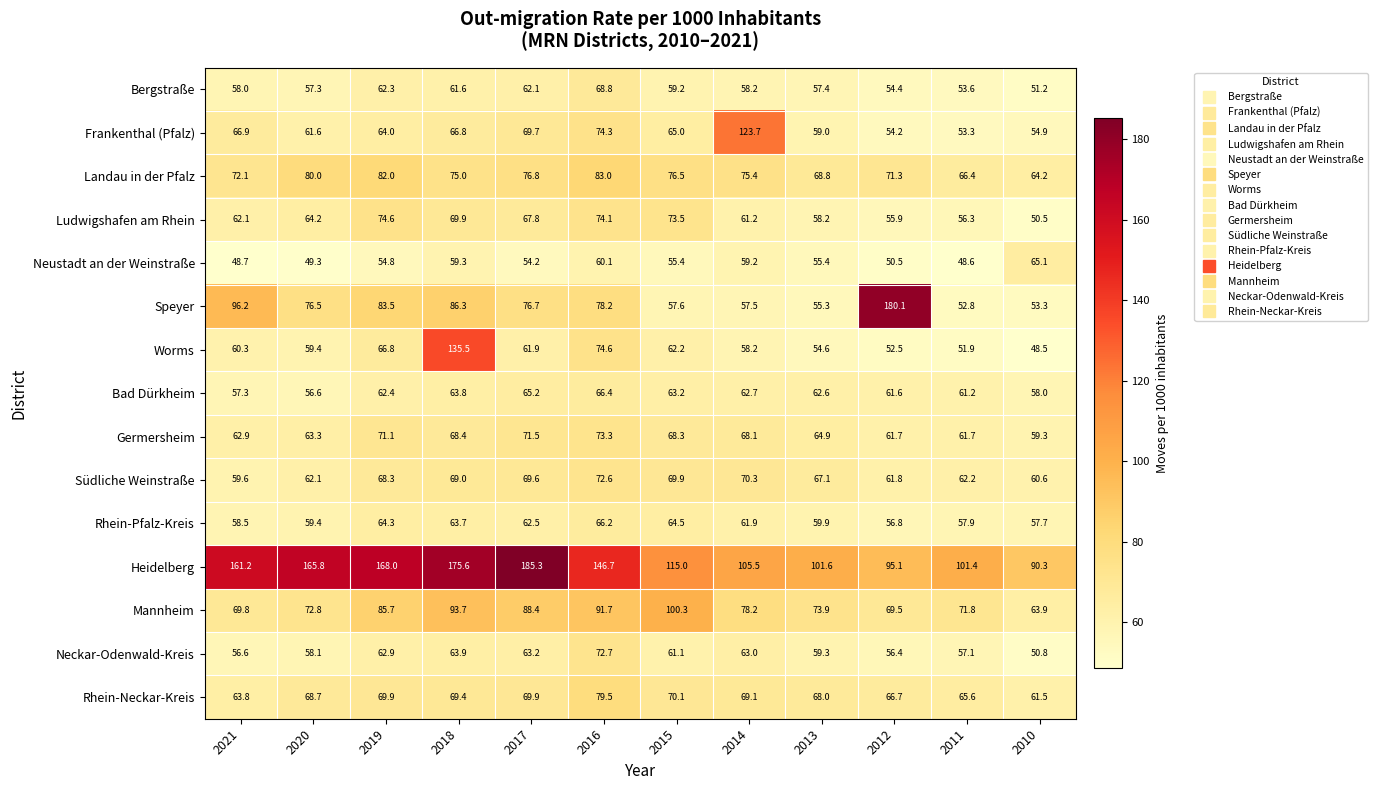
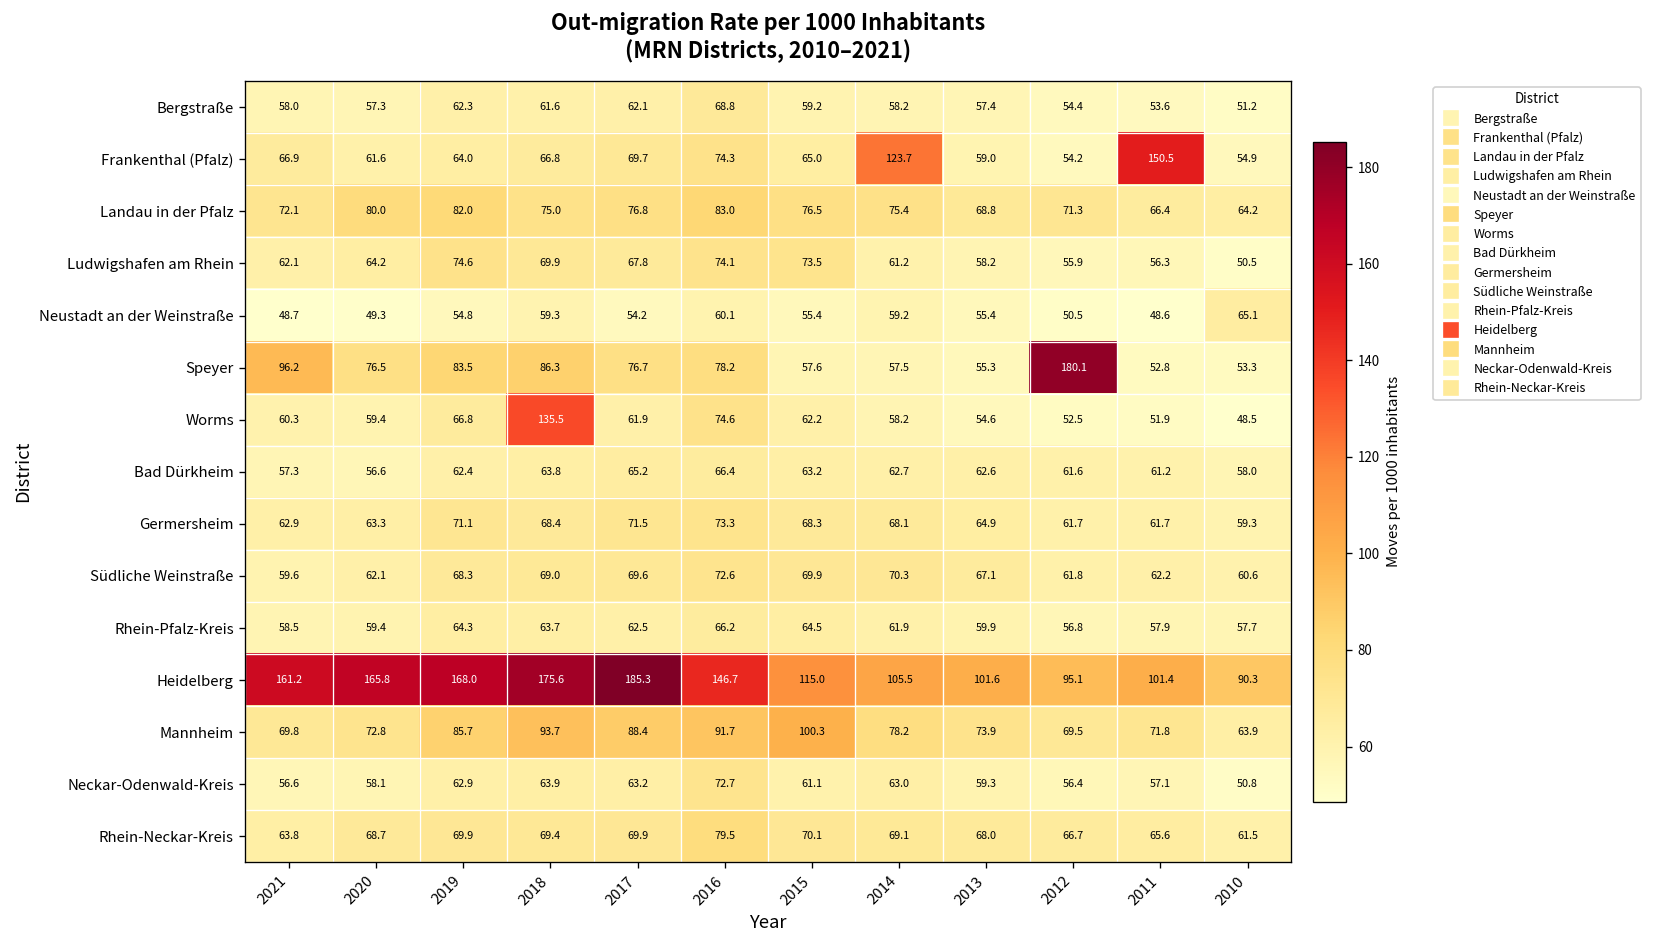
  {
    "Bergstraße": {
      "2021": 58.0,
      "2020": 57.3,
      "2019": 62.3,
      "2018": 61.6,
      "2017": 62.1,
      "2016": 68.8,
      "2015": 59.2,
      "2014": 58.2,
      "2013": 57.4,
      "2012": 54.4,
      "2011": 53.6,
      "2010": 51.2
    },
    "Frankenthal (Pfalz)": {
      "2021": 66.9,
      "2020": 61.6,
      "2019": 64.0,
      "2018": 66.8,
      "2017": 69.7,
      "2016": 74.3,
      "2015": 65.0,
      "2014": 123.7,
      "2013": 59.0,
      "2012": 54.2,
-     "2011": 53.3,
+     "2011": 150.5,
      "2010": 54.9
    },
    "Landau in der Pfalz": {
      "2021": 72.1,
      "2020": 80.0,
      "2019": 82.0,
      "2018": 75.0,
      "2017": 76.8,
      "2016": 83.0,
      "2015": 76.5,
      "2014": 75.4,
      "2013": 68.8,
      "2012": 71.3,
      "2011": 66.4,
      "2010": 64.2
    },
    "Ludwigshafen am Rhein": {
      "2021": 62.1,
      "2020": 64.2,
      "2019": 74.6,
      "2018": 69.9,
      "2017": 67.8,
      "2016": 74.1,
      "2015": 73.5,
      "2014": 61.2,
      "2013": 58.2,
      "2012": 55.9,
      "2011": 56.3,
      "2010": 50.5
    },
    "Neustadt an der Weinstraße": {
      "2021": 48.7,
      "2020": 49.3,
      "2019": 54.8,
      "2018": 59.3,
      "2017": 54.2,
      "2016": 60.1,
      "2015": 55.4,
      "2014": 59.2,
      "2013": 55.4,
      "2012": 50.5,
      "2011": 48.6,
      "2010": 65.1
    },
    "Speyer": {
      "2021": 96.2,
      "2020": 76.5,
      "2019": 83.5,
      "2018": 86.3,
      "2017": 76.7,
      "2016": 78.2,
      "2015": 57.6,
      "2014": 57.5,
      "2013": 55.3,
      "2012": 180.1,
      "2011": 52.8,
      "2010": 53.3
    },
    "Worms": {
      "2021": 60.3,
      "2020": 59.4,
      "2019": 66.8,
      "2018": 135.5,
      "2017": 61.9,
      "2016": 74.6,
      "2015": 62.2,
      "2014": 58.2,
      "2013": 54.6,
      "2012": 52.5,
      "2011": 51.9,
      "2010": 48.5
    },
    "Bad Dürkheim": {
      "2021": 57.3,
      "2020": 56.6,
      "2019": 62.4,
      "2018": 63.8,
      "2017": 65.2,
      "2016": 66.4,
      "2015": 63.2,
      "2014": 62.7,
      "2013": 62.6,
      "2012": 61.6,
      "2011": 61.2,
      "2010": 58.0
    },
    "Germersheim": {
      "2021": 62.9,
      "2020": 63.3,
      "2019": 71.1,
      "2018": 68.4,
      "2017": 71.5,
      "2016": 73.3,
      "2015": 68.3,
      "2014": 68.1,
      "2013": 64.9,
      "2012": 61.7,
      "2011": 61.7,
      "2010": 59.3
    },
    "Südliche Weinstraße": {
      "2021": 59.6,
      "2020": 62.1,
      "2019": 68.3,
      "2018": 69.0,
      "2017": 69.6,
      "2016": 72.6,
      "2015": 69.9,
      "2014": 70.3,
      "2013": 67.1,
      "2012": 61.8,
      "2011": 62.2,
      "2010": 60.6
    },
    "Rhein-Pfalz-Kreis": {
      "2021": 58.5,
      "2020": 59.4,
      "2019": 64.3,
      "2018": 63.7,
      "2017": 62.5,
      "2016": 66.2,
      "2015": 64.5,
      "2014": 61.9,
      "2013": 59.9,
      "2012": 56.8,
      "2011": 57.9,
      "2010": 57.7
    },
    "Heidelberg": {
      "2021": 161.2,
      "2020": 165.8,
      "2019": 168.0,
      "2018": 175.6,
      "2017": 185.3,
      "2016": 146.7,
      "2015": 115.0,
      "2014": 105.5,
      "2013": 101.6,
      "2012": 95.1,
      "2011": 101.4,
      "2010": 90.3
    },
    "Mannheim": {
      "2021": 69.8,
      "2020": 72.8,
      "2019": 85.7,
      "2018": 93.7,
      "2017": 88.4,
      "2016": 91.7,
      "2015": 100.3,
      "2014": 78.2,
      "2013": 73.9,
      "2012": 69.5,
      "2011": 71.8,
      "2010": 63.9
    },
    "Neckar-Odenwald-Kreis": {
      "2021": 56.6,
      "2020": 58.1,
      "2019": 62.9,
      "2018": 63.9,
      "2017": 63.2,
      "2016": 72.7,
      "2015": 61.1,
      "2014": 63.0,
      "2013": 59.3,
      "2012": 56.4,
      "2011": 57.1,
      "2010": 50.8
    },
    "Rhein-Neckar-Kreis": {
      "2021": 63.8,
      "2020": 68.7,
      "2019": 69.9,
      "2018": 69.4,
      "2017": 69.9,
      "2016": 79.5,
      "2015": 70.1,
      "2014": 69.1,
      "2013": 68.0,
      "2012": 66.7,
      "2011": 65.6,
      "2010": 61.5
    }
  }
